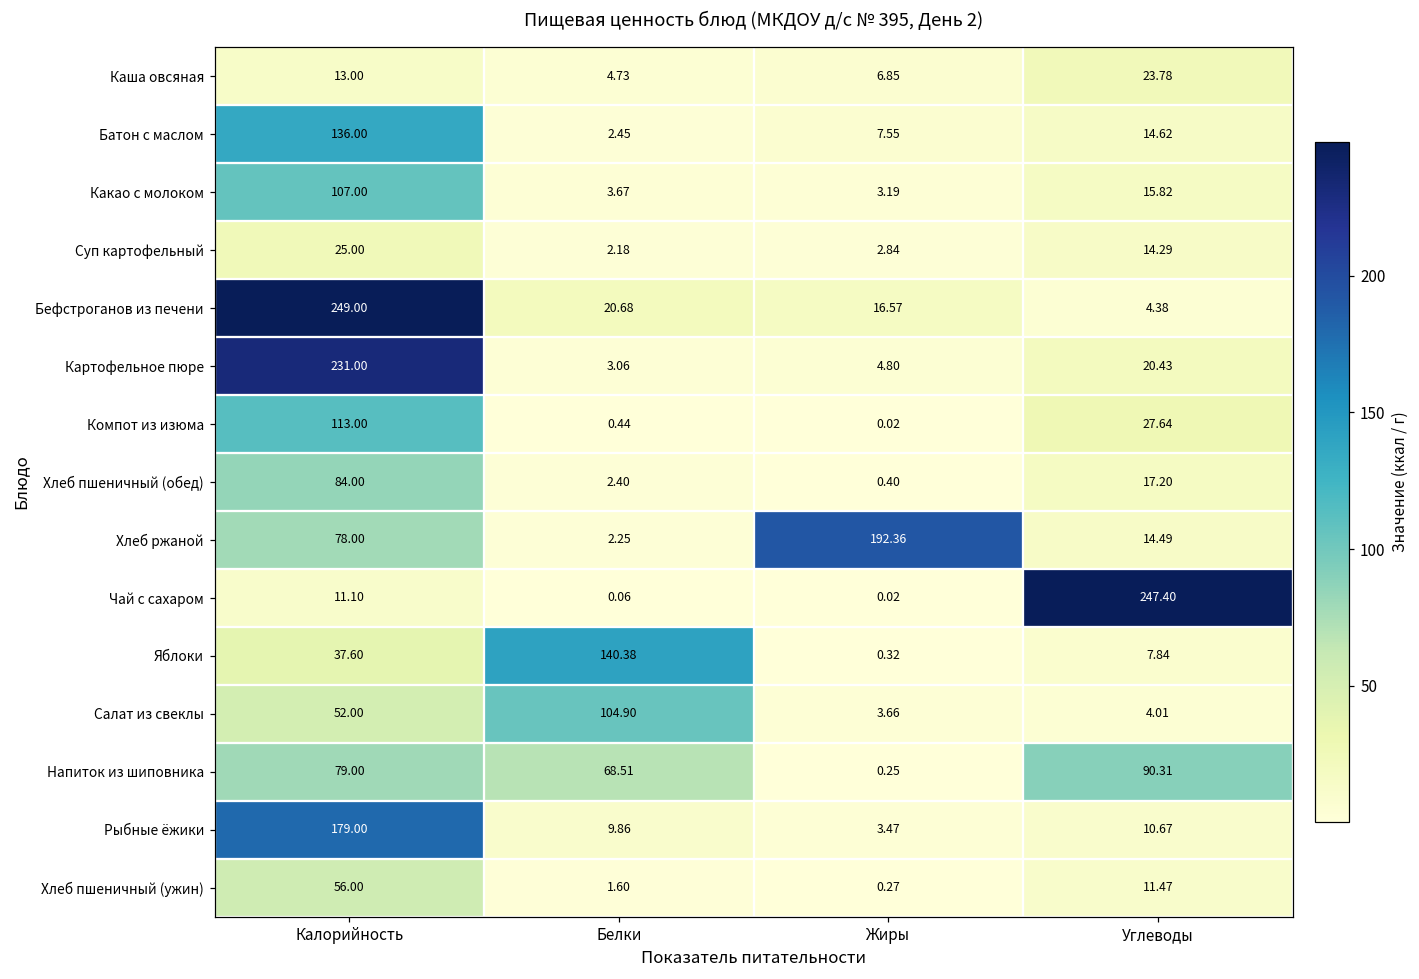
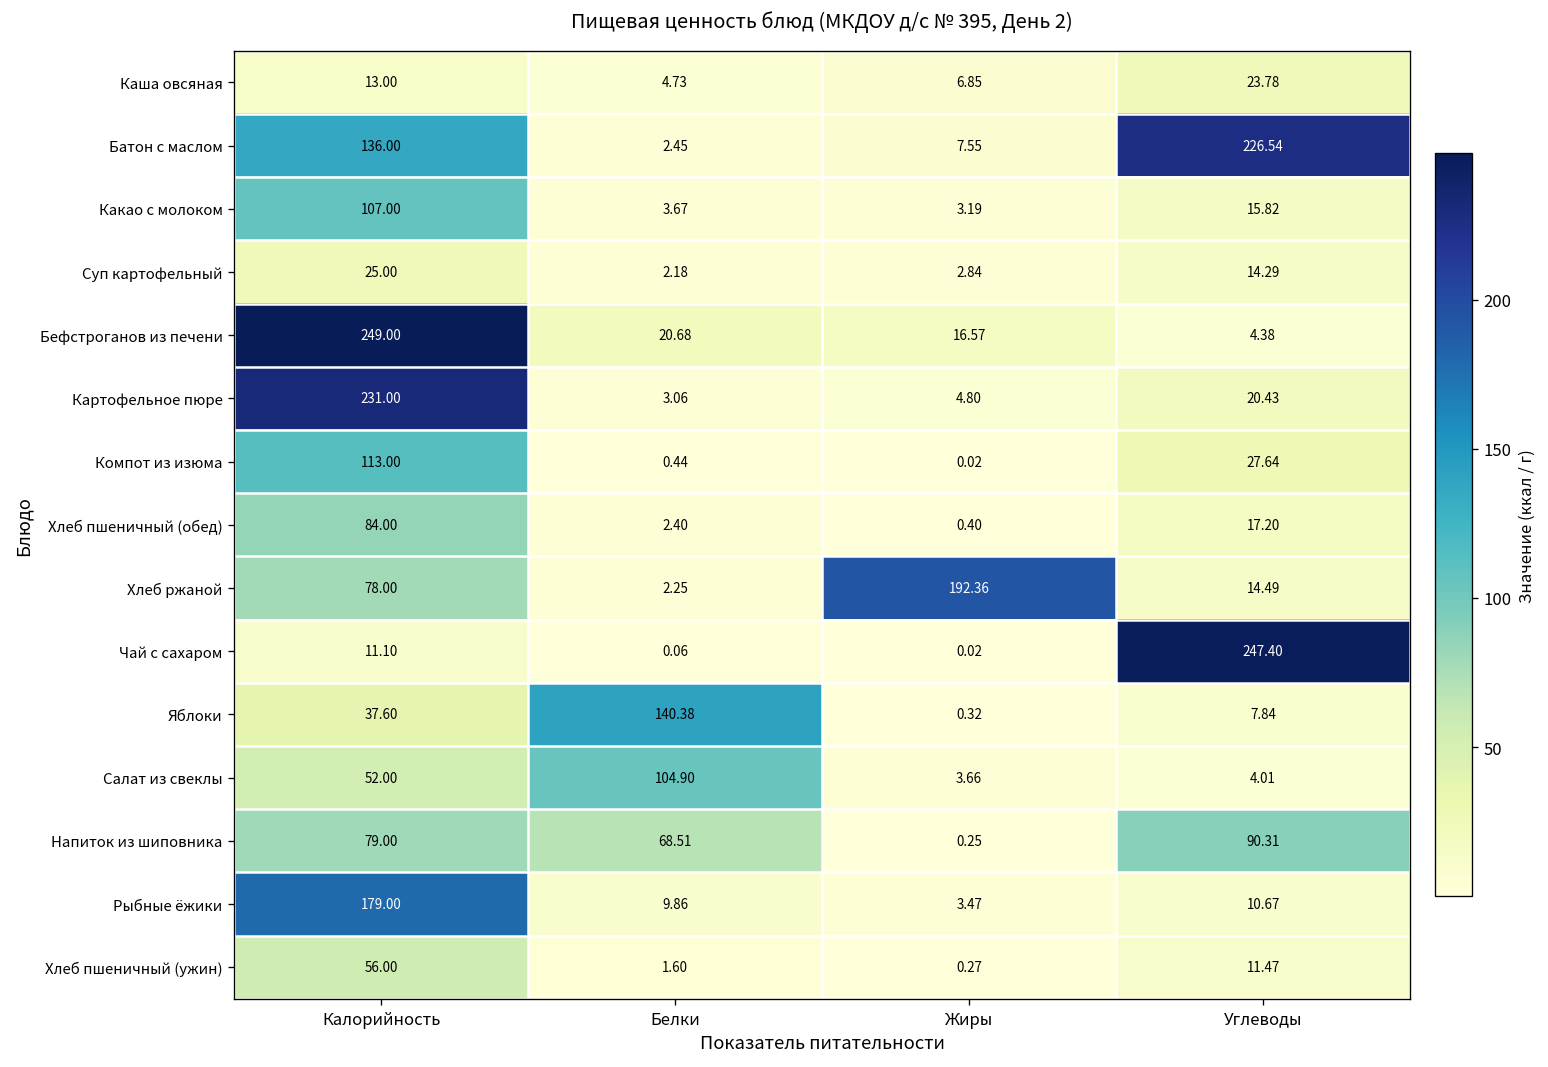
  {
    "Каша овсяная": {
      "Калорийность": 13.00,
      "Белки": 4.73,
      "Жиры": 6.85,
      "Углеводы": 23.78
    },
    "Батон с маслом": {
      "Калорийность": 136.00,
      "Белки": 2.45,
      "Жиры": 7.55,
-     "Углеводы": 14.62
+     "Углеводы": 226.54
    },
    "Какао с молоком": {
      "Калорийность": 107.00,
      "Белки": 3.67,
      "Жиры": 3.19,
      "Углеводы": 15.82
    },
    "Суп картофельный": {
      "Калорийность": 25.00,
      "Белки": 2.18,
      "Жиры": 2.84,
      "Углеводы": 14.29
    },
    "Бефстроганов из печени": {
      "Калорийность": 249.00,
      "Белки": 20.68,
      "Жиры": 16.57,
      "Углеводы": 4.38
    },
    "Картофельное пюре": {
      "Калорийность": 231.00,
      "Белки": 3.06,
      "Жиры": 4.80,
      "Углеводы": 20.43
    },
    "Компот из изюма": {
      "Калорийность": 113.00,
      "Белки": 0.44,
      "Жиры": 0.02,
      "Углеводы": 27.64
    },
    "Хлеб пшеничный (обед)": {
      "Калорийность": 84.00,
      "Белки": 2.40,
      "Жиры": 0.40,
      "Углеводы": 17.20
    },
    "Хлеб ржаной": {
      "Калорийность": 78.00,
      "Белки": 2.25,
      "Жиры": 192.36,
      "Углеводы": 14.49
    },
    "Чай с сахаром": {
      "Калорийность": 11.10,
      "Белки": 0.06,
      "Жиры": 0.02,
      "Углеводы": 247.40
    },
    "Яблоки": {
      "Калорийность": 37.60,
      "Белки": 140.38,
      "Жиры": 0.32,
      "Углеводы": 7.84
    },
    "Салат из свеклы": {
      "Калорийность": 52.00,
      "Белки": 104.90,
      "Жиры": 3.66,
      "Углеводы": 4.01
    },
    "Напиток из шиповника": {
      "Калорийность": 79.00,
      "Белки": 68.51,
      "Жиры": 0.25,
      "Углеводы": 90.31
    },
    "Рыбные ёжики": {
      "Калорийность": 179.00,
      "Белки": 9.86,
      "Жиры": 3.47,
      "Углеводы": 10.67
    },
    "Хлеб пшеничный (ужин)": {
      "Калорийность": 56.00,
      "Белки": 1.60,
      "Жиры": 0.27,
      "Углеводы": 11.47
    }
  }
